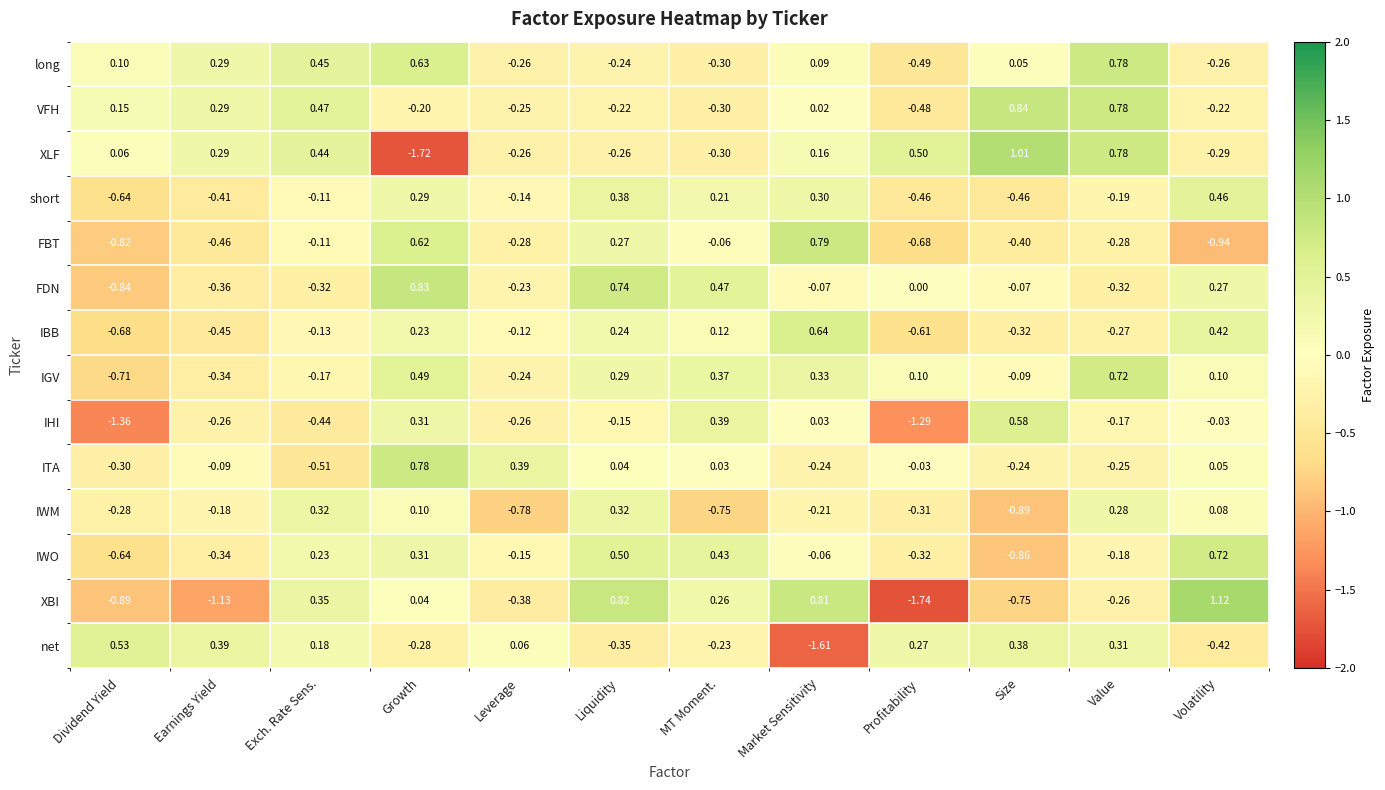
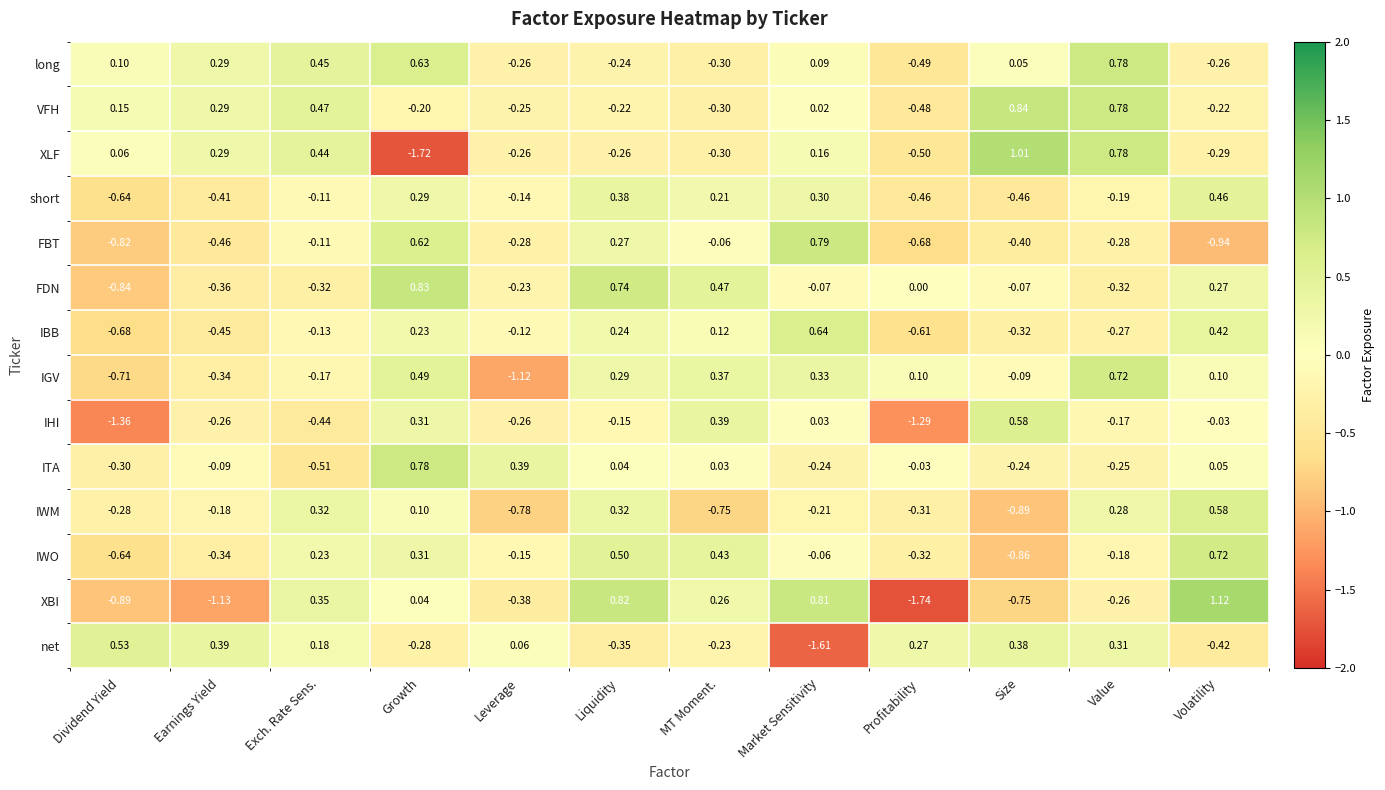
  {
    "long": {
      "Dividend Yield": 0.10,
      "Earnings Yield": 0.29,
      "Exch. Rate Sens.": 0.45,
      "Growth": 0.63,
      "Leverage": -0.26,
      "Liquidity": -0.24,
      "MT Moment.": -0.30,
      "Market Sensitivity": 0.09,
      "Profitability": -0.49,
      "Size": 0.05,
      "Value": 0.78,
      "Volatility": -0.26
    },
    "VFH": {
      "Dividend Yield": 0.15,
      "Earnings Yield": 0.29,
      "Exch. Rate Sens.": 0.47,
      "Growth": -0.20,
      "Leverage": -0.25,
      "Liquidity": -0.22,
      "MT Moment.": -0.30,
      "Market Sensitivity": 0.02,
      "Profitability": -0.48,
      "Size": 0.84,
      "Value": 0.78,
      "Volatility": -0.22
    },
    "XLF": {
      "Dividend Yield": 0.06,
      "Earnings Yield": 0.29,
      "Exch. Rate Sens.": 0.44,
      "Growth": -1.72,
      "Leverage": -0.26,
      "Liquidity": -0.26,
      "MT Moment.": -0.30,
      "Market Sensitivity": 0.16,
-     "Profitability": 0.50,
+     "Profitability": -0.50,
      "Size": 1.01,
      "Value": 0.78,
      "Volatility": -0.29
    },
    "short": {
      "Dividend Yield": -0.64,
      "Earnings Yield": -0.41,
      "Exch. Rate Sens.": -0.11,
      "Growth": 0.29,
      "Leverage": -0.14,
      "Liquidity": 0.38,
      "MT Moment.": 0.21,
      "Market Sensitivity": 0.30,
      "Profitability": -0.46,
      "Size": -0.46,
      "Value": -0.19,
      "Volatility": 0.46
    },
    "FBT": {
      "Dividend Yield": -0.82,
      "Earnings Yield": -0.46,
      "Exch. Rate Sens.": -0.11,
      "Growth": 0.62,
      "Leverage": -0.28,
      "Liquidity": 0.27,
      "MT Moment.": -0.06,
      "Market Sensitivity": 0.79,
      "Profitability": -0.68,
      "Size": -0.40,
      "Value": -0.28,
      "Volatility": -0.94
    },
    "FDN": {
      "Dividend Yield": -0.84,
      "Earnings Yield": -0.36,
      "Exch. Rate Sens.": -0.32,
      "Growth": 0.83,
      "Leverage": -0.23,
      "Liquidity": 0.74,
      "MT Moment.": 0.47,
      "Market Sensitivity": -0.07,
      "Profitability": 0.00,
      "Size": -0.07,
      "Value": -0.32,
      "Volatility": 0.27
    },
    "IBB": {
      "Dividend Yield": -0.68,
      "Earnings Yield": -0.45,
      "Exch. Rate Sens.": -0.13,
      "Growth": 0.23,
      "Leverage": -0.12,
      "Liquidity": 0.24,
      "MT Moment.": 0.12,
      "Market Sensitivity": 0.64,
      "Profitability": -0.61,
      "Size": -0.32,
      "Value": -0.27,
      "Volatility": 0.42
    },
    "IGV": {
      "Dividend Yield": -0.71,
      "Earnings Yield": -0.34,
      "Exch. Rate Sens.": -0.17,
      "Growth": 0.49,
-     "Leverage": -0.24,
+     "Leverage": -1.12,
      "Liquidity": 0.29,
      "MT Moment.": 0.37,
      "Market Sensitivity": 0.33,
      "Profitability": 0.10,
      "Size": -0.09,
      "Value": 0.72,
      "Volatility": 0.10
    },
    "IHI": {
      "Dividend Yield": -1.36,
      "Earnings Yield": -0.26,
      "Exch. Rate Sens.": -0.44,
      "Growth": 0.31,
      "Leverage": -0.26,
      "Liquidity": -0.15,
      "MT Moment.": 0.39,
      "Market Sensitivity": 0.03,
      "Profitability": -1.29,
      "Size": 0.58,
      "Value": -0.17,
      "Volatility": -0.03
    },
    "ITA": {
      "Dividend Yield": -0.30,
      "Earnings Yield": -0.09,
      "Exch. Rate Sens.": -0.51,
      "Growth": 0.78,
      "Leverage": 0.39,
      "Liquidity": 0.04,
      "MT Moment.": 0.03,
      "Market Sensitivity": -0.24,
      "Profitability": -0.03,
      "Size": -0.24,
      "Value": -0.25,
      "Volatility": 0.05
    },
    "IWM": {
      "Dividend Yield": -0.28,
      "Earnings Yield": -0.18,
      "Exch. Rate Sens.": 0.32,
      "Growth": 0.10,
      "Leverage": -0.78,
      "Liquidity": 0.32,
      "MT Moment.": -0.75,
      "Market Sensitivity": -0.21,
      "Profitability": -0.31,
      "Size": -0.89,
      "Value": 0.28,
-     "Volatility": 0.08
+     "Volatility": 0.58
    },
    "IWO": {
      "Dividend Yield": -0.64,
      "Earnings Yield": -0.34,
      "Exch. Rate Sens.": 0.23,
      "Growth": 0.31,
      "Leverage": -0.15,
      "Liquidity": 0.50,
      "MT Moment.": 0.43,
      "Market Sensitivity": -0.06,
      "Profitability": -0.32,
      "Size": -0.86,
      "Value": -0.18,
      "Volatility": 0.72
    },
    "XBI": {
      "Dividend Yield": -0.89,
      "Earnings Yield": -1.13,
      "Exch. Rate Sens.": 0.35,
      "Growth": 0.04,
      "Leverage": -0.38,
      "Liquidity": 0.82,
      "MT Moment.": 0.26,
      "Market Sensitivity": 0.81,
      "Profitability": -1.74,
      "Size": -0.75,
      "Value": -0.26,
      "Volatility": 1.12
    },
    "net": {
      "Dividend Yield": 0.53,
      "Earnings Yield": 0.39,
      "Exch. Rate Sens.": 0.18,
      "Growth": -0.28,
      "Leverage": 0.06,
      "Liquidity": -0.35,
      "MT Moment.": -0.23,
      "Market Sensitivity": -1.61,
      "Profitability": 0.27,
      "Size": 0.38,
      "Value": 0.31,
      "Volatility": -0.42
    }
  }
